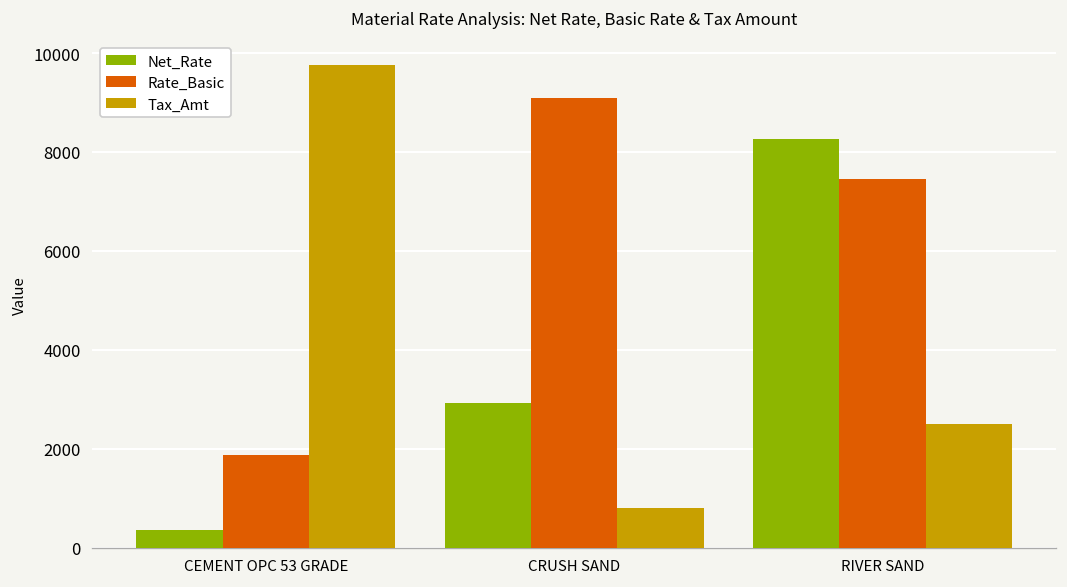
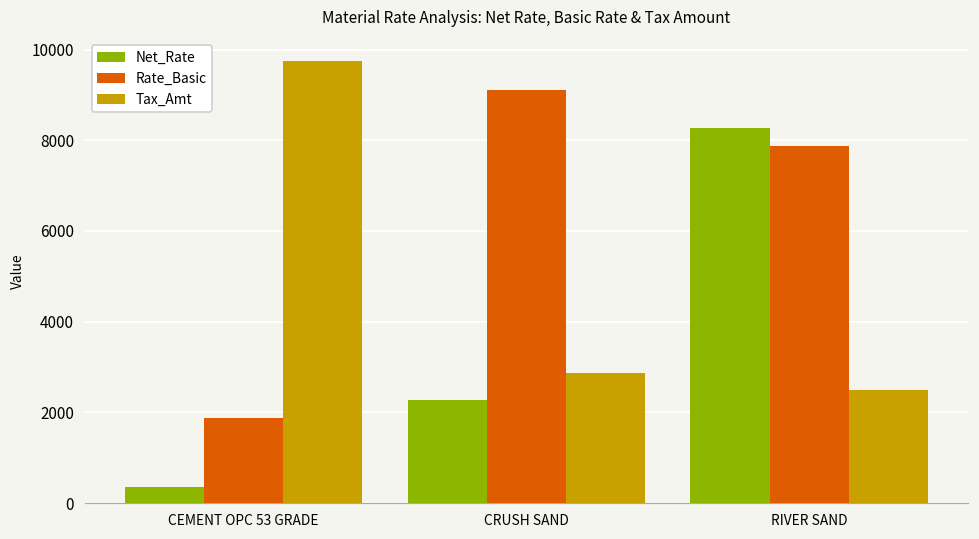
  {
    "Net_Rate": {
      "CEMENT OPC 53 GRADE": 400,
-     "CRUSH SAND": 2900,
+     "CRUSH SAND": 2300,
      "RIVER SAND": 8300
    },
    "Rate_Basic": {
      "CEMENT OPC 53 GRADE": 1900,
      "CRUSH SAND": 9100,
-     "RIVER SAND": 7500
+     "RIVER SAND": 7900
    },
    "Tax_Amt": {
      "CEMENT OPC 53 GRADE": 9800,
-     "CRUSH SAND": 800,
+     "CRUSH SAND": 2900,
      "RIVER SAND": 2500
    }
  }
